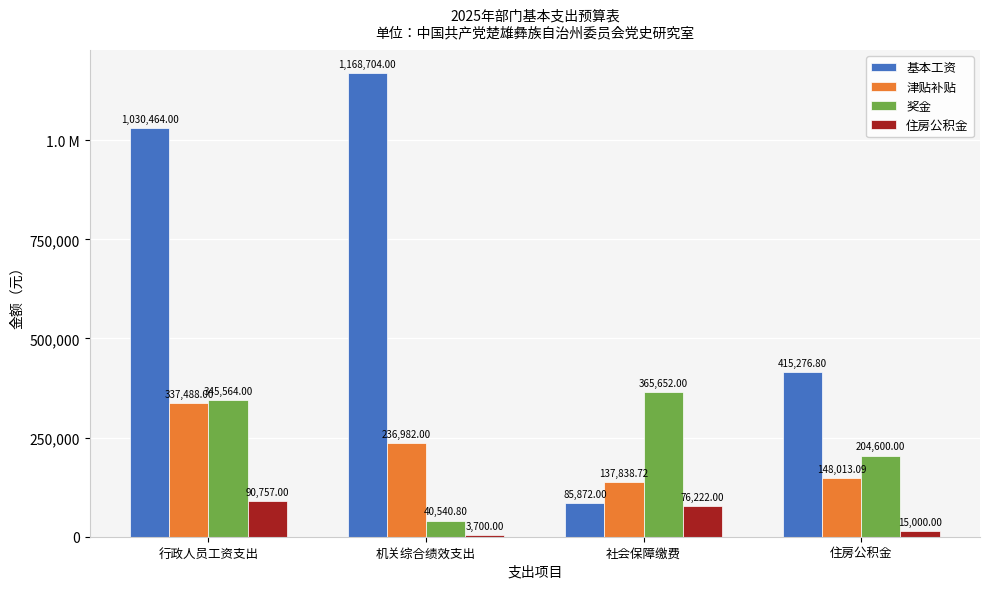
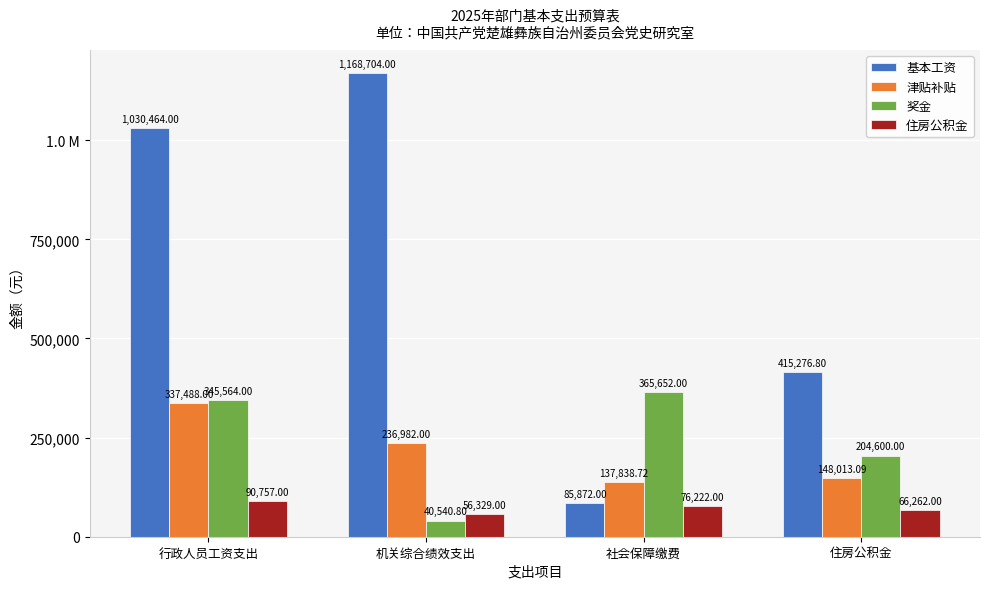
  {
    "基本工资": {
      "行政人员工资支出": "1,030,464.00",
      "机关综合绩效支出": "1,168,704.00",
      "社会保障缴费": "85,872.00",
      "住房公积金": "415,276.80"
    },
    "津贴补贴": {
      "行政人员工资支出": "337,488.00",
      "机关综合绩效支出": "236,982.00",
      "社会保障缴费": "137,838.72",
      "住房公积金": "148,013.09"
    },
    "奖金": {
      "行政人员工资支出": "345,564.00",
      "机关综合绩效支出": "40,540.80",
      "社会保障缴费": "365,652.00",
      "住房公积金": "204,600.00"
    },
    "住房公积金": {
      "行政人员工资支出": "90,757.00",
-     "机关综合绩效支出": "3,700.00",
+     "机关综合绩效支出": "56,329.00",
      "社会保障缴费": "76,222.00",
-     "住房公积金": "15,000.00"
+     "住房公积金": "66,262.00"
    }
  }
